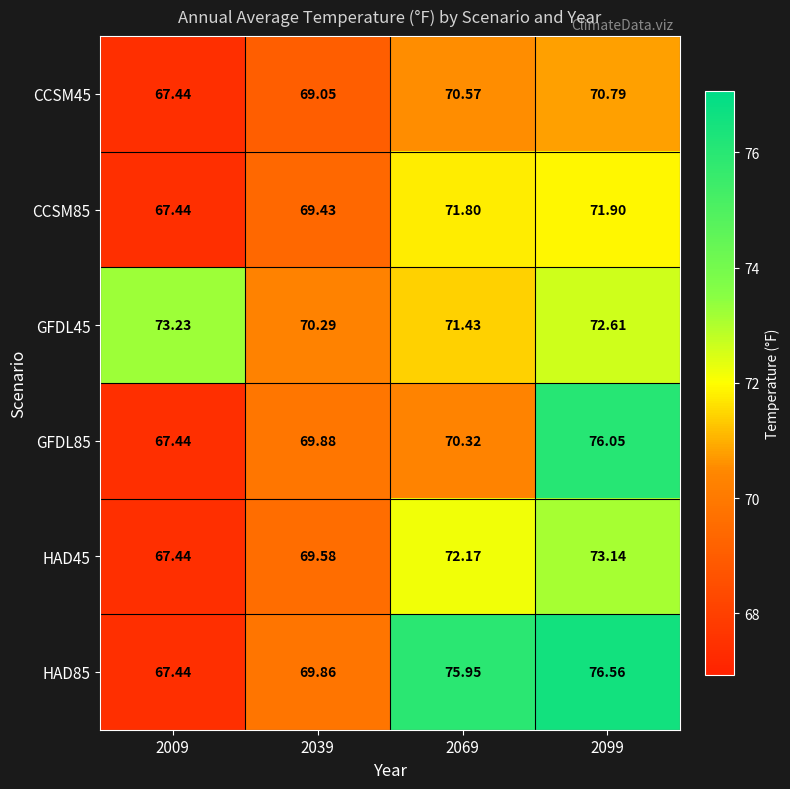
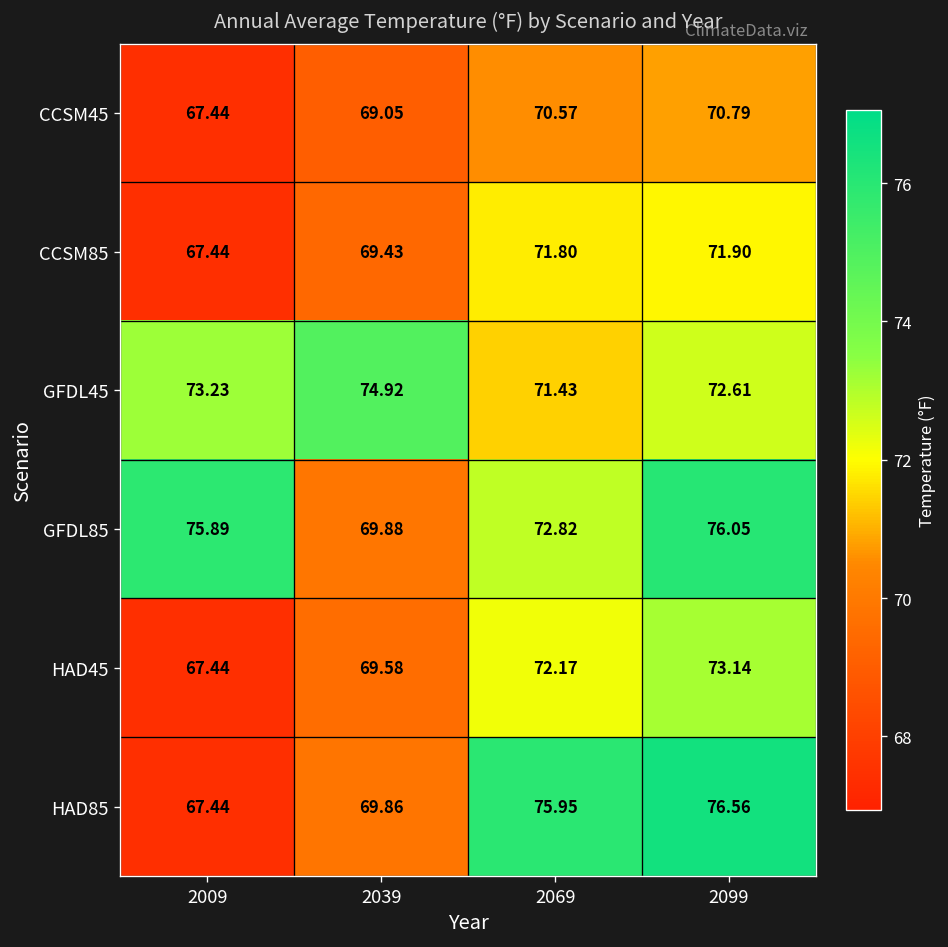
  {
    "CCSM45": {
      "2009": 67.44,
      "2039": 69.05,
      "2069": 70.57,
      "2099": 70.79
    },
    "CCSM85": {
      "2009": 67.44,
      "2039": 69.43,
      "2069": 71.80,
      "2099": 71.90
    },
    "GFDL45": {
      "2009": 73.23,
-     "2039": 70.29,
+     "2039": 74.92,
      "2069": 71.43,
      "2099": 72.61
    },
    "GFDL85": {
-     "2009": 67.44,
+     "2009": 75.89,
      "2039": 69.88,
-     "2069": 70.32,
+     "2069": 72.82,
      "2099": 76.05
    },
    "HAD45": {
      "2009": 67.44,
      "2039": 69.58,
      "2069": 72.17,
      "2099": 73.14
    },
    "HAD85": {
      "2009": 67.44,
      "2039": 69.86,
      "2069": 75.95,
      "2099": 76.56
    }
  }
